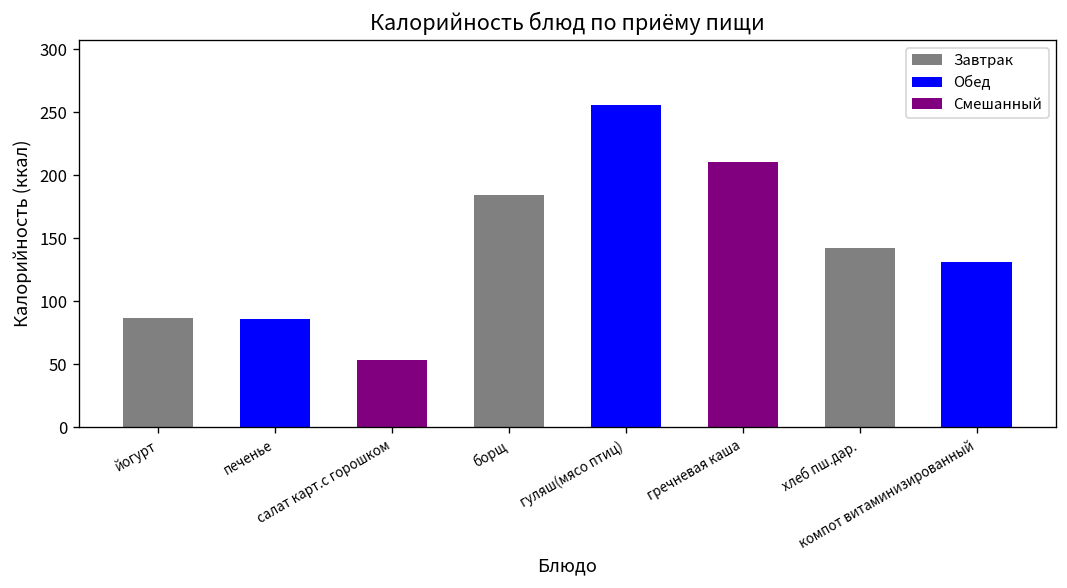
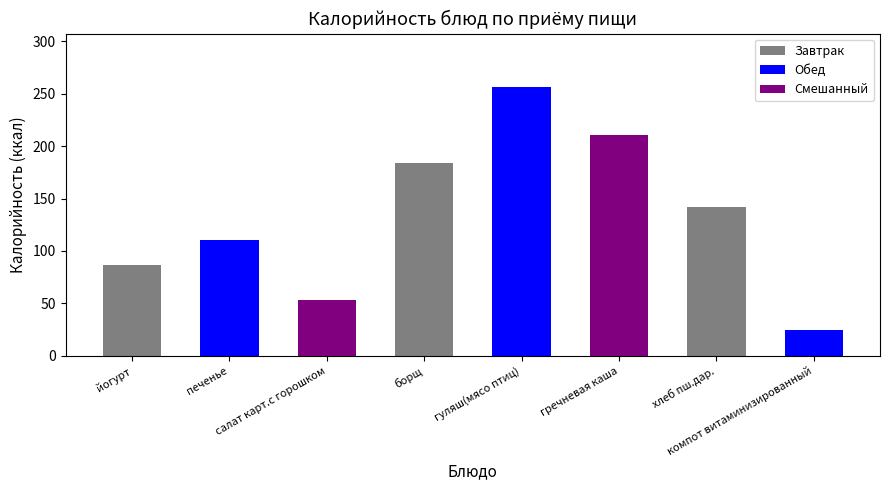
  {
    "йогурт": 87,
-   "печенье": 86,
+   "печенье": 110,
    "салат карт.с горошком": 53,
    "борщ": 184,
    "гуляш(мясо птиц)": 256,
    "гречневая каша": 210,
    "хлеб пш.дар.": 142,
-   "компот витаминизированный": 131
+   "компот витаминизированный": 25
  }
